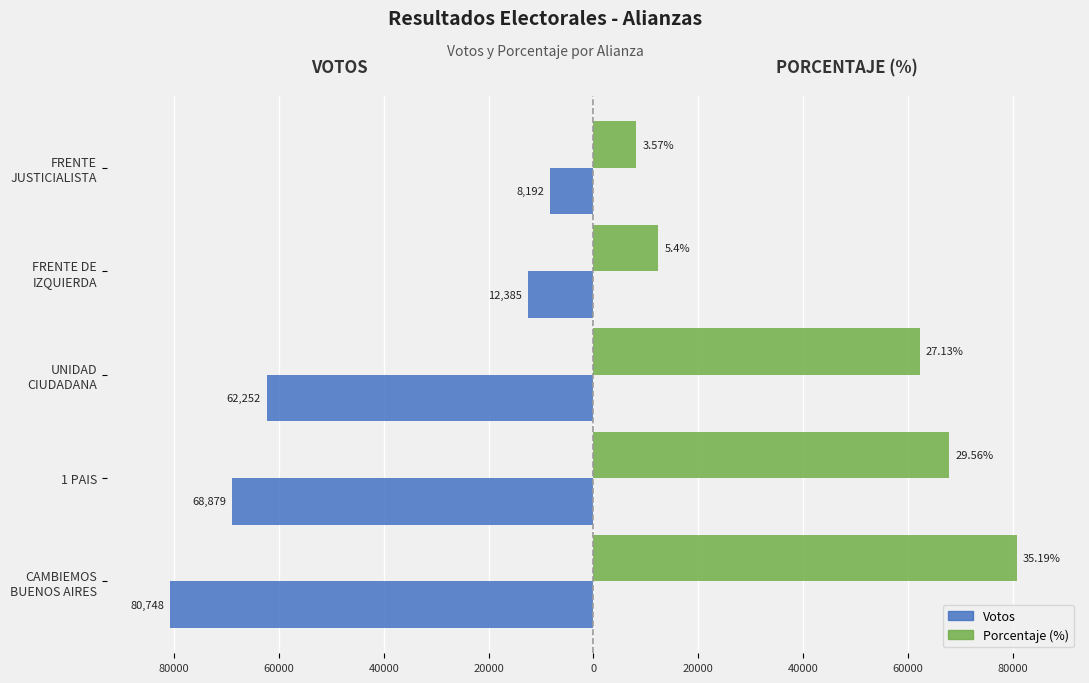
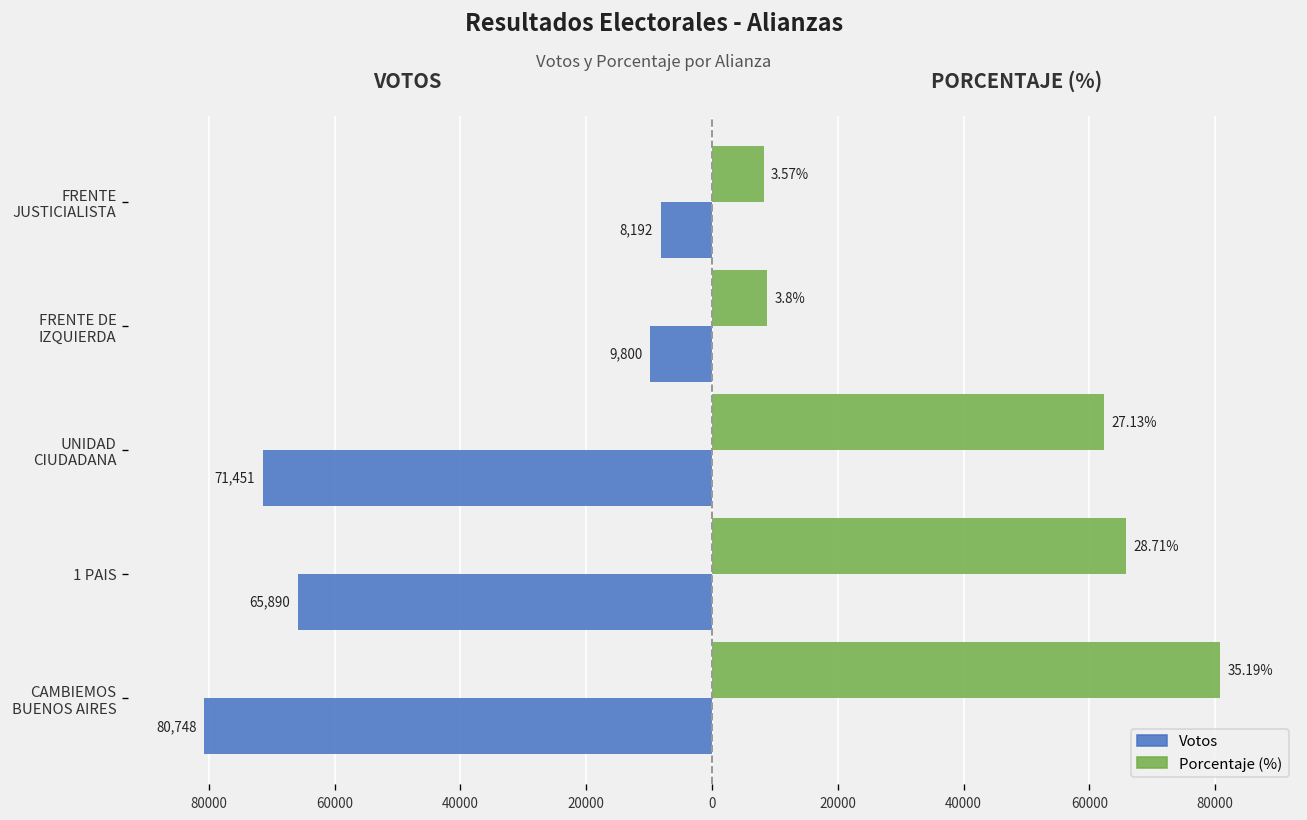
  {
    "Votos": {
-     "FRENTE DE IZQUIERDA": "12,385",
-     "UNIDAD CIUDADANA": "62,252",
-     "1 PAIS": "68,879"
+     "FRENTE DE IZQUIERDA": "9,800",
+     "UNIDAD CIUDADANA": "71,451",
+     "1 PAIS": "65,890"
    },
    "Porcentaje (%)": {
-     "FRENTE DE IZQUIERDA": "5.4%",
-     "1 PAIS": "29.56%"
+     "FRENTE DE IZQUIERDA": "3.8%",
+     "1 PAIS": "28.71%"
    }
  }
